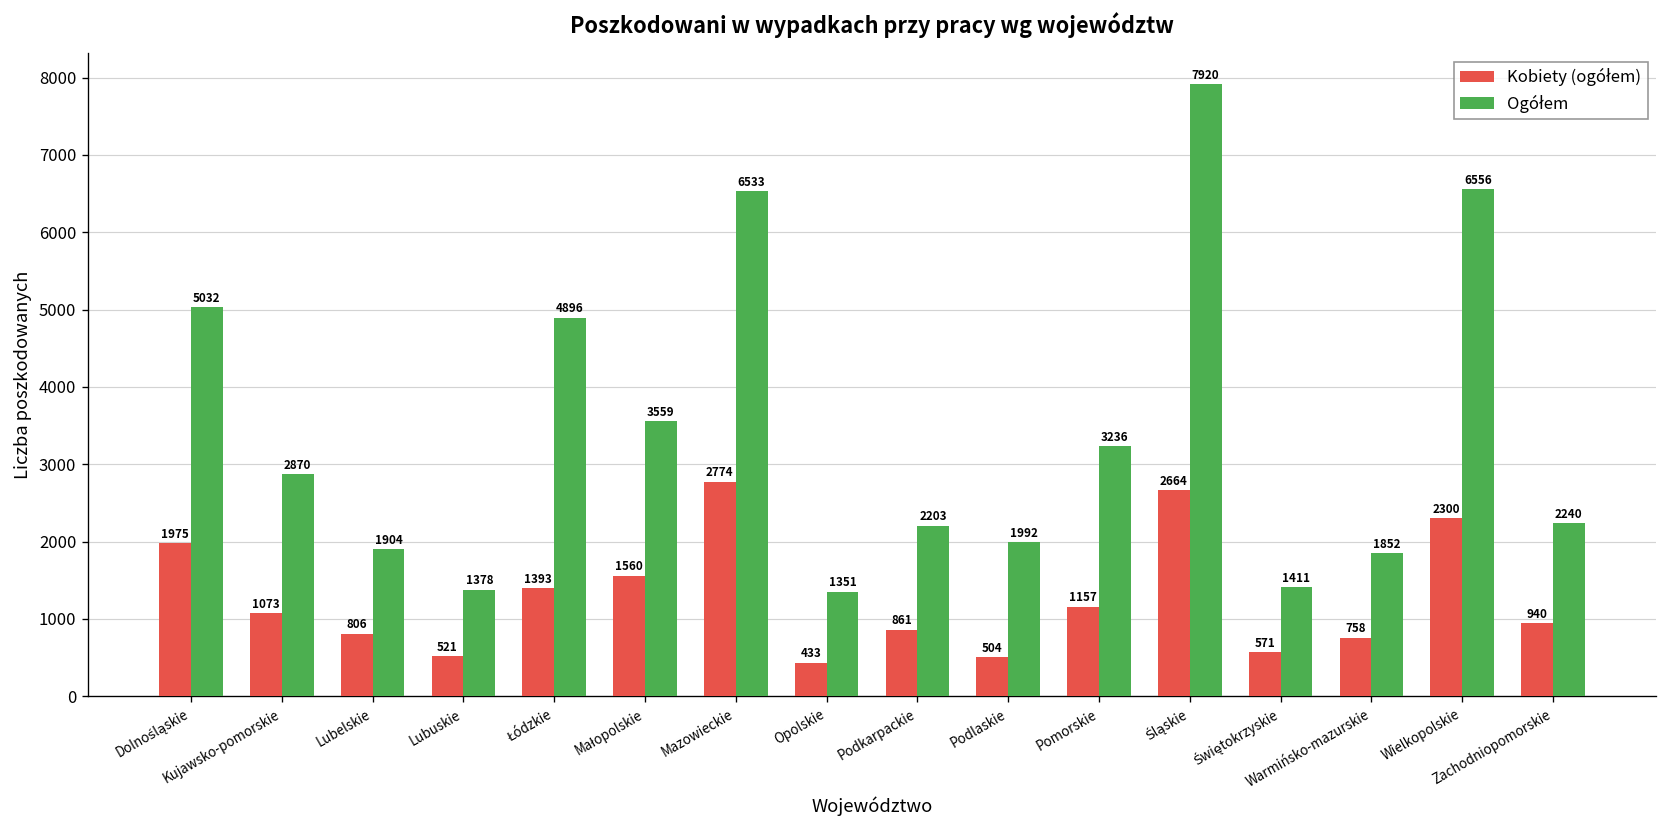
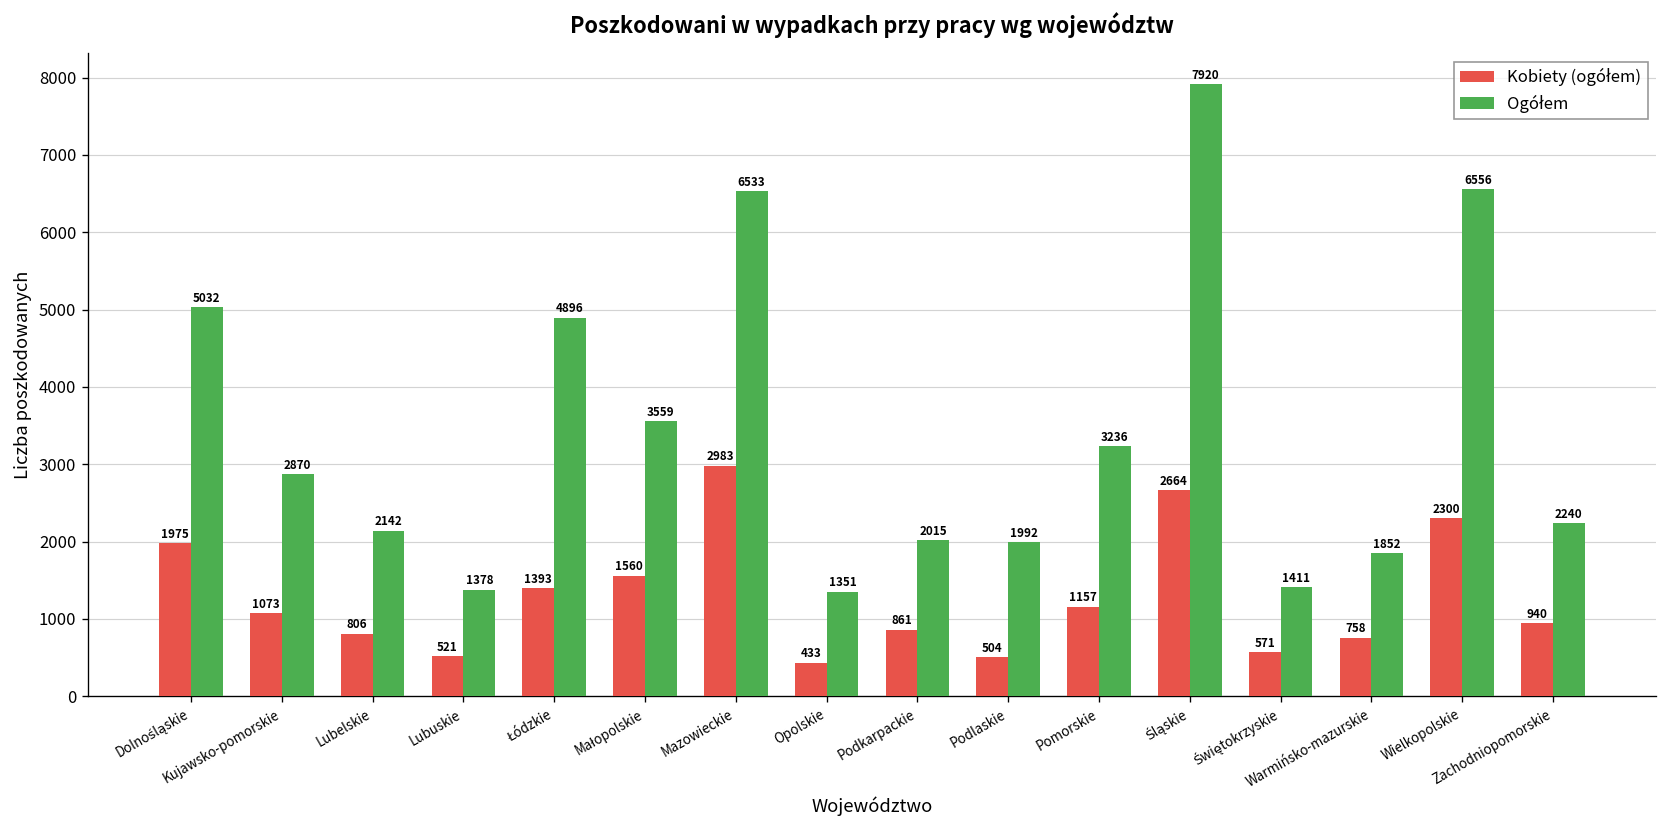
  {
    "Kobiety (ogółem)": {
      "Dolnośląskie": 1975,
      "Kujawsko-pomorskie": 1073,
      "Lubelskie": 806,
      "Lubuskie": 521,
      "Łódzkie": 1393,
      "Małopolskie": 1560,
-     "Mazowieckie": 2774,
+     "Mazowieckie": 2983,
      "Opolskie": 433,
      "Podkarpackie": 861,
      "Podlaskie": 504,
      "Pomorskie": 1157,
      "Śląskie": 2664,
      "Świętokrzyskie": 571,
      "Warmińsko-mazurskie": 758,
      "Wielkopolskie": 2300,
      "Zachodniopomorskie": 940
    },
    "Ogółem": {
      "Dolnośląskie": 5032,
      "Kujawsko-pomorskie": 2870,
-     "Lubelskie": 1904,
+     "Lubelskie": 2142,
      "Lubuskie": 1378,
      "Łódzkie": 4896,
      "Małopolskie": 3559,
      "Mazowieckie": 6533,
      "Opolskie": 1351,
-     "Podkarpackie": 2203,
+     "Podkarpackie": 2015,
      "Podlaskie": 1992,
      "Pomorskie": 3236,
      "Śląskie": 7920,
      "Świętokrzyskie": 1411,
      "Warmińsko-mazurskie": 1852,
      "Wielkopolskie": 6556,
      "Zachodniopomorskie": 2240
    }
  }
